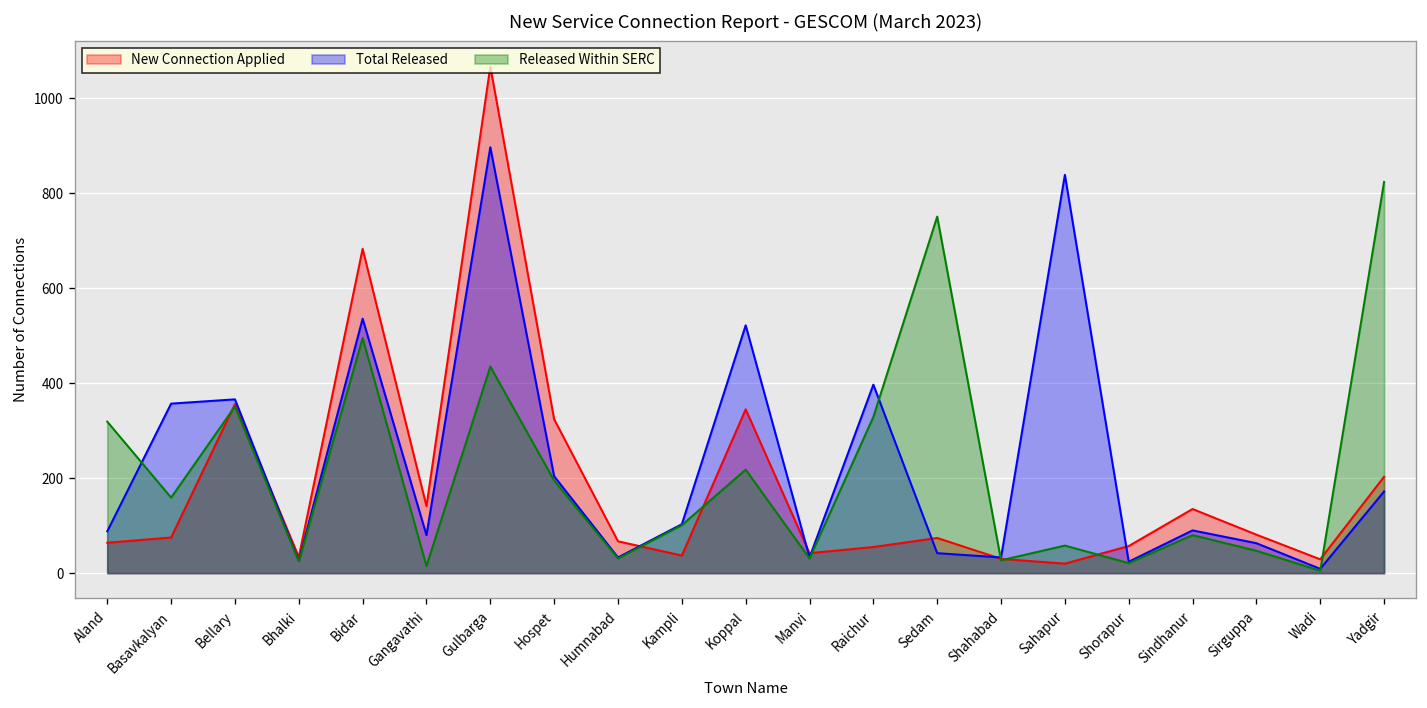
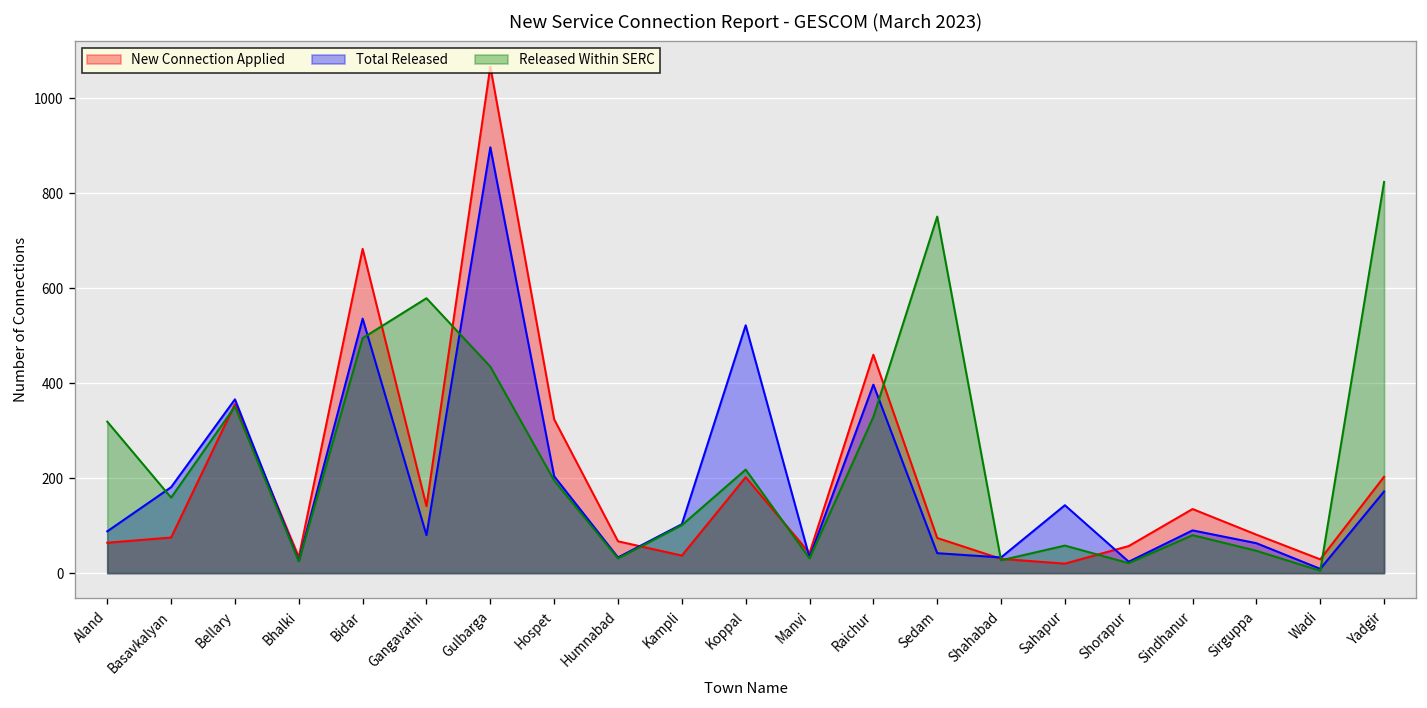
  {
    "New Connection Applied": {
      "Aland": 60,
      "Basavkalyan": 80,
      "Bhalki": 30,
      "Bidar": 680,
      "Gangavathi": 140,
      "Hospet": 320,
      "Humnabad": 70,
      "Kampli": 40,
-     "Koppal": 350,
+     "Koppal": 200,
      "Manvi": 40,
-     "Raichur": 60,
+     "Raichur": 460,
      "Sedam": 70,
      "Sahapur": 20,
      "Shorapur": 60,
      "Sindhanur": 140,
      "Sirguppa": 80,
      "Wadi": 30,
      "Yadgir": 200
    },
    "Total Released": {
      "Aland": 90,
-     "Basavkalyan": 360,
+     "Basavkalyan": 180,
      "Bellary": 370,
      "Bidar": 540,
      "Gangavathi": 80,
      "Gulbarga": 900,
      "Hospet": 200,
      "Koppal": 520,
      "Raichur": 400,
      "Sedam": 40,
-     "Sahapur": 840,
+     "Sahapur": 140,
      "Sindhanur": 90,
      "Sirguppa": 60,
      "Yadgir": 170
    },
    "Released Within SERC": {
      "Aland": 320,
      "Basavkalyan": 160,
      "Bidar": 500,
-     "Gangavathi": 20,
+     "Gangavathi": 580,
      "Gulbarga": 440,
      "Hospet": 200,
      "Koppal": 220,
      "Raichur": 330,
      "Sedam": 750,
      "Sahapur": 60,
      "Sindhanur": 80,
      "Sirguppa": 50,
      "Yadgir": 820
    }
  }
